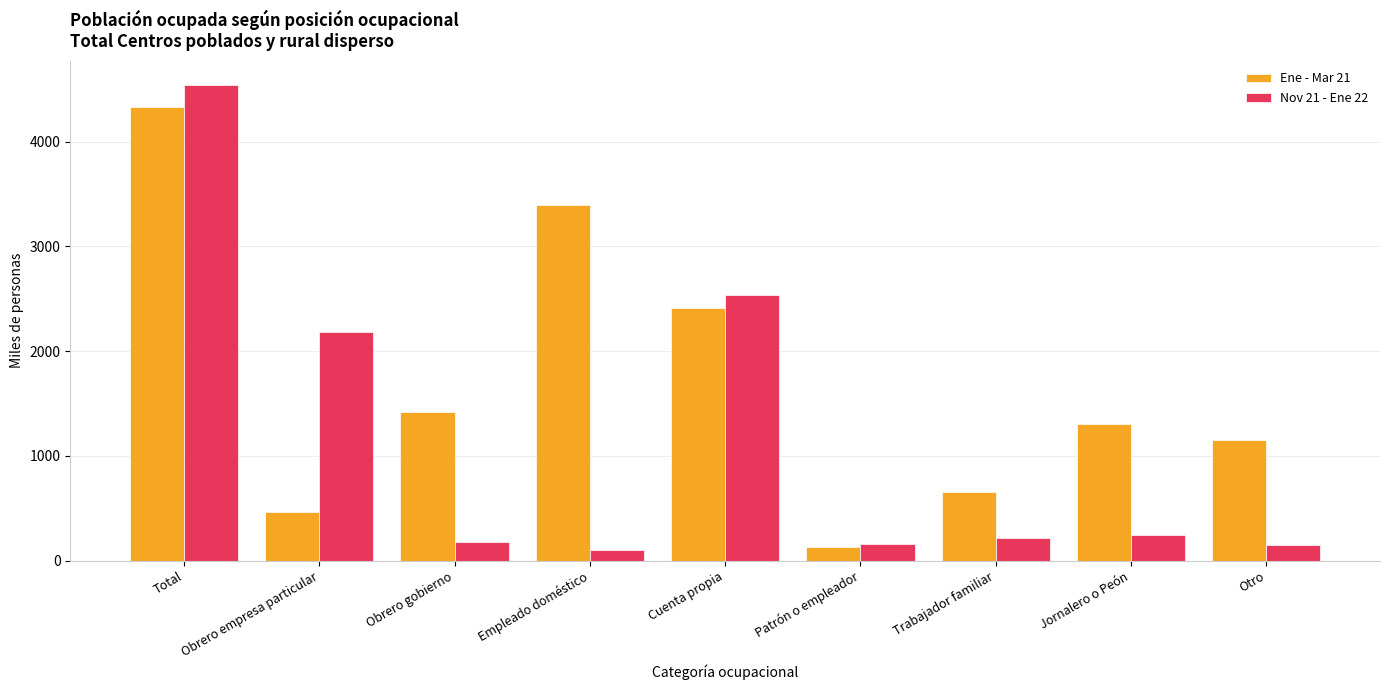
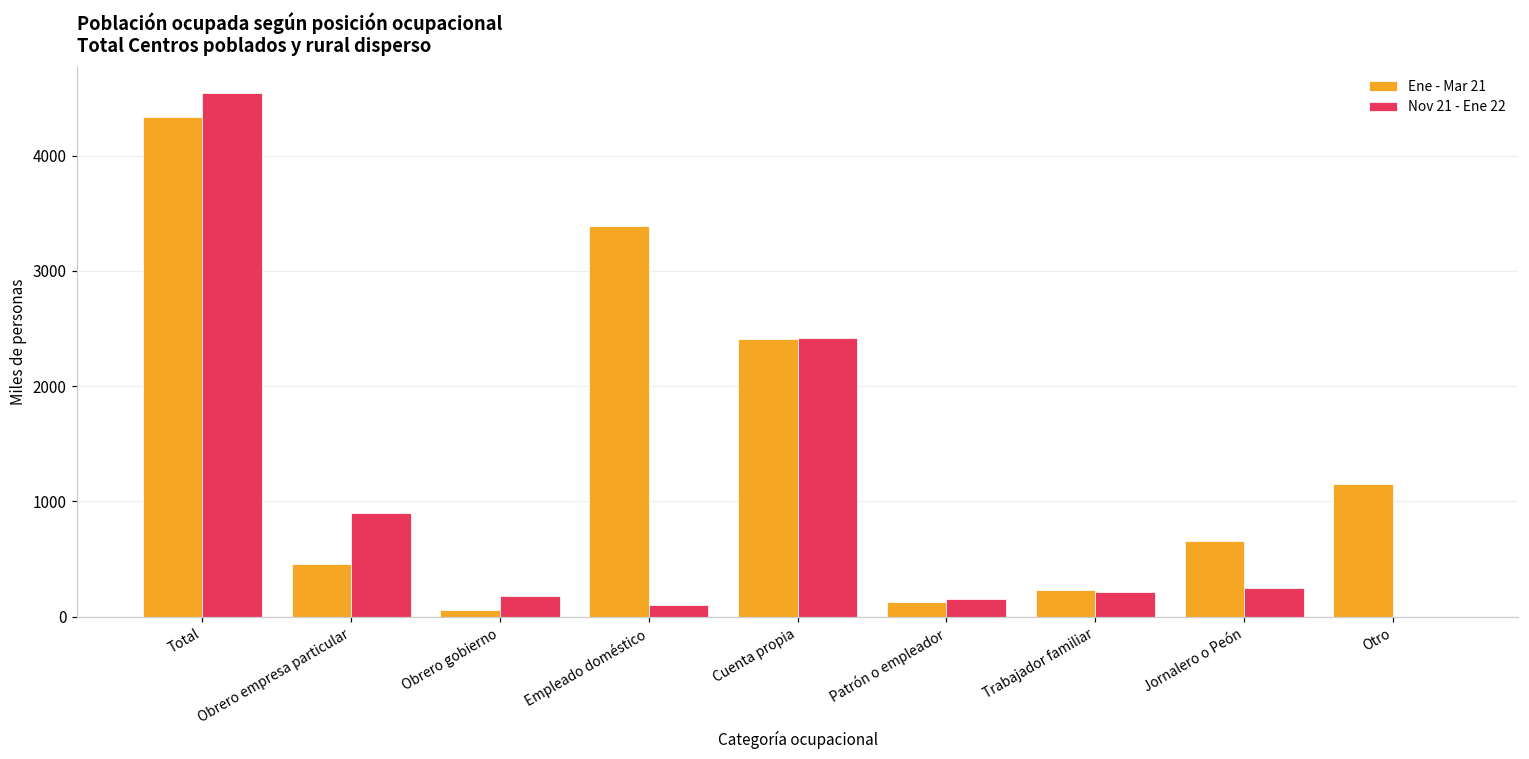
  {
    "Ene - Mar 21": {
      "Total": 4330,
      "Obrero empresa particular": 460,
-     "Obrero gobierno": 1420,
+     "Obrero gobierno": 60,
      "Empleado doméstico": 3390,
      "Cuenta propia": 2410,
      "Patrón o empleador": 130,
-     "Trabajador familiar": 650,
-     "Jornalero o Peón": 1310,
+     "Trabajador familiar": 230,
+     "Jornalero o Peón": 650,
      "Otro": 1150
    },
    "Nov 21 - Ene 22": {
      "Total": 4540,
-     "Obrero empresa particular": 2180,
+     "Obrero empresa particular": 900,
      "Obrero gobierno": 180,
      "Empleado doméstico": 100,
-     "Cuenta propia": 2530,
+     "Cuenta propia": 2420,
      "Patrón o empleador": 150,
      "Trabajador familiar": 210,
      "Jornalero o Peón": 250,
-     "Otro": 150
+     "Otro": 0
    }
  }
